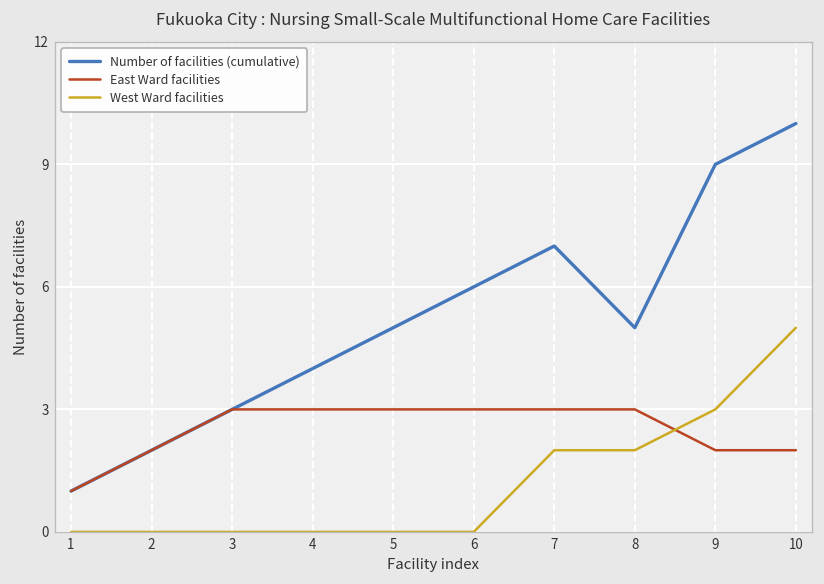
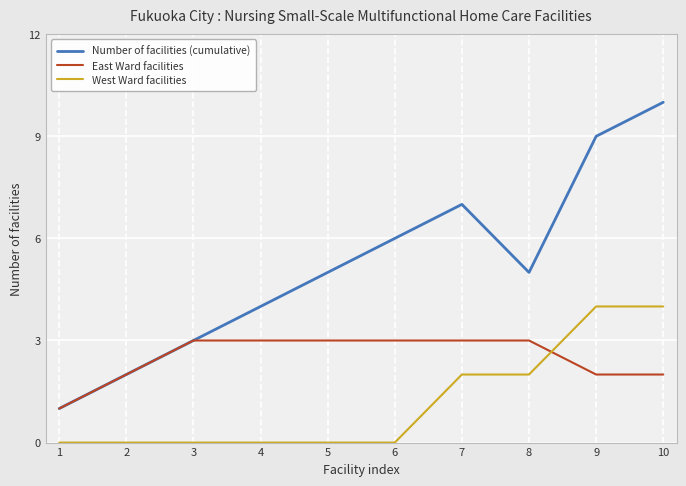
  {
    "Number of facilities (cumulative)": {
      "4": 4,
      "5": 5,
      "6": 6,
      "7": 7,
      "8": 5,
      "9": 9,
      "10": 10
    },
    "East Ward facilities": {
      "4": 3,
      "5": 3,
      "6": 3,
      "7": 3,
      "8": 3,
      "9": 2,
      "10": 2
    },
    "West Ward facilities": {
      "1": 0,
      "2": 0,
      "3": 0,
      "4": 0,
      "5": 0,
      "6": 0,
      "7": 2,
      "8": 2,
-     "9": 3,
-     "10": 5
+     "9": 4,
+     "10": 4
    }
  }
